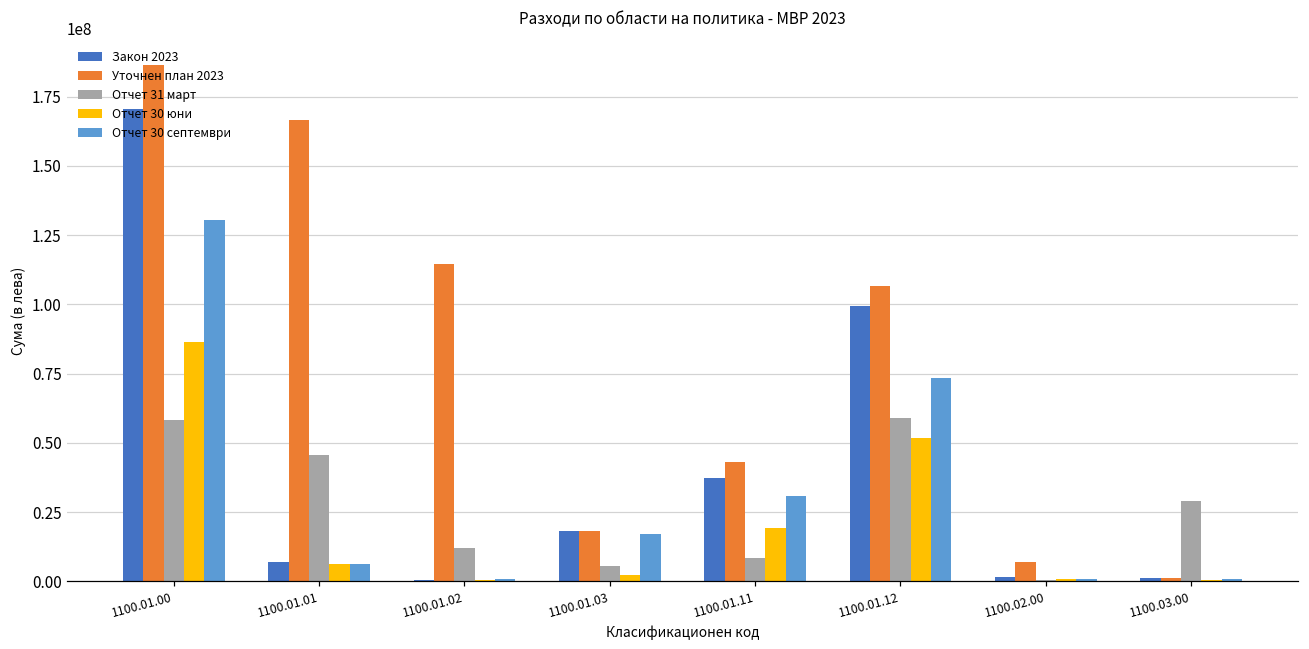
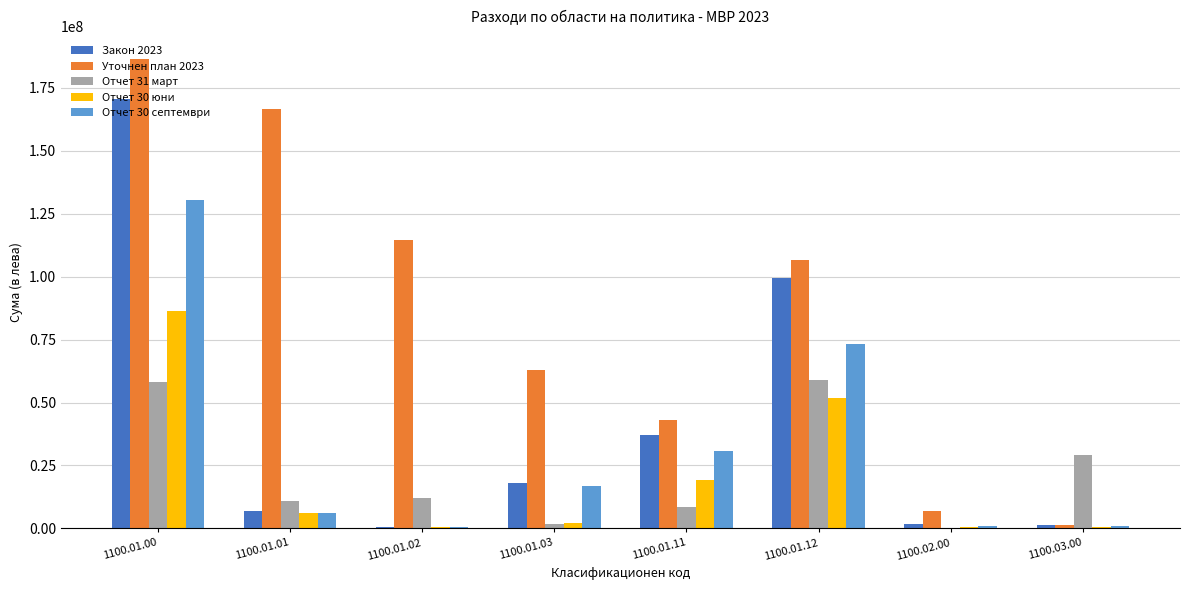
  {
    "Уточнен план 2023": {
      "1100.01.00": 186000000,
      "1100.01.01": 167000000,
      "1100.01.02": 115000000,
-     "1100.01.03": 18000000,
+     "1100.01.03": 63000000,
      "1100.01.11": 43000000,
      "1100.01.12": 107000000,
      "1100.02.00": 7000000,
      "1100.03.00": 1000000
    },
    "Отчет 31 март": {
      "1100.01.00": 58000000,
-     "1100.01.01": 46000000,
+     "1100.01.01": 11000000,
      "1100.01.02": 12000000,
-     "1100.01.03": 5000000,
+     "1100.01.03": 2000000,
      "1100.01.11": 8000000,
      "1100.01.12": 59000000,
      "1100.03.00": 29000000
    },
    "Отчет 30 юни": {
      "1100.01.00": 86000000,
      "1100.01.01": 6000000,
      "1100.01.03": 2000000,
      "1100.01.11": 19000000,
      "1100.01.12": 52000000
    }
  }
